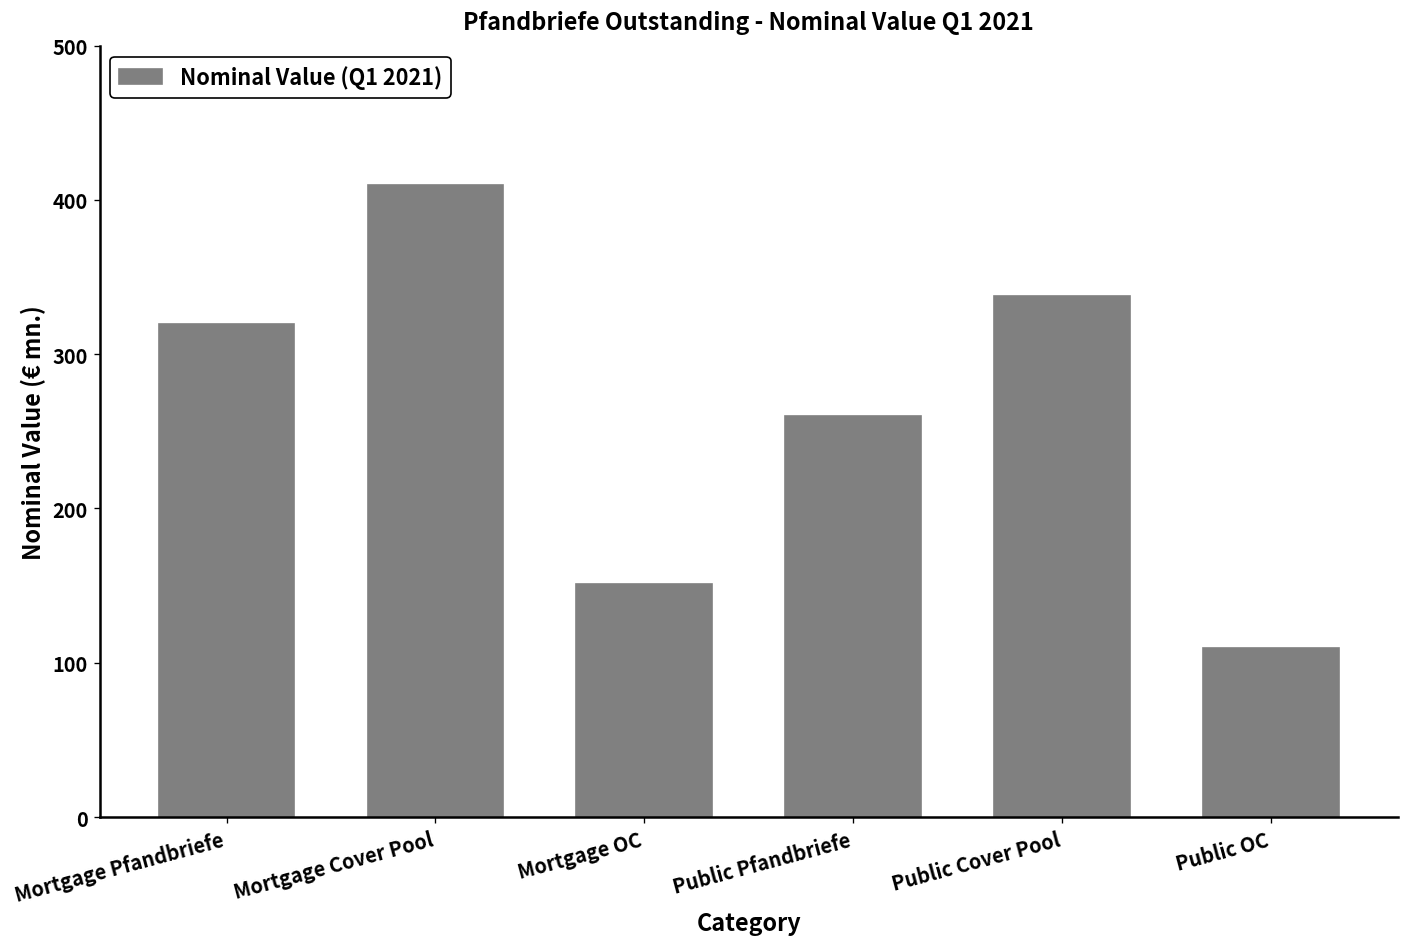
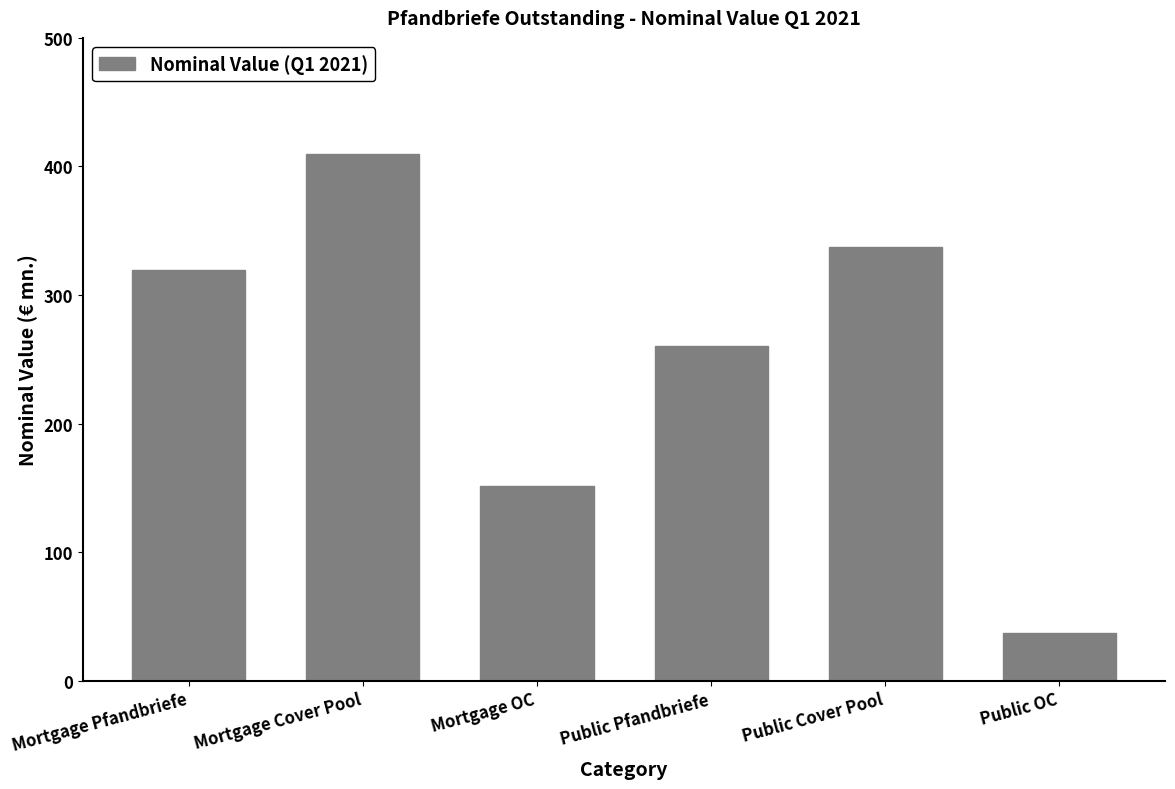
  {
    "Mortgage Pfandbriefe": 320,
    "Mortgage Cover Pool": 410,
    "Mortgage OC": 151,
    "Public Pfandbriefe": 260,
    "Public Cover Pool": 338,
-   "Public OC": 109
+   "Public OC": 37
  }
